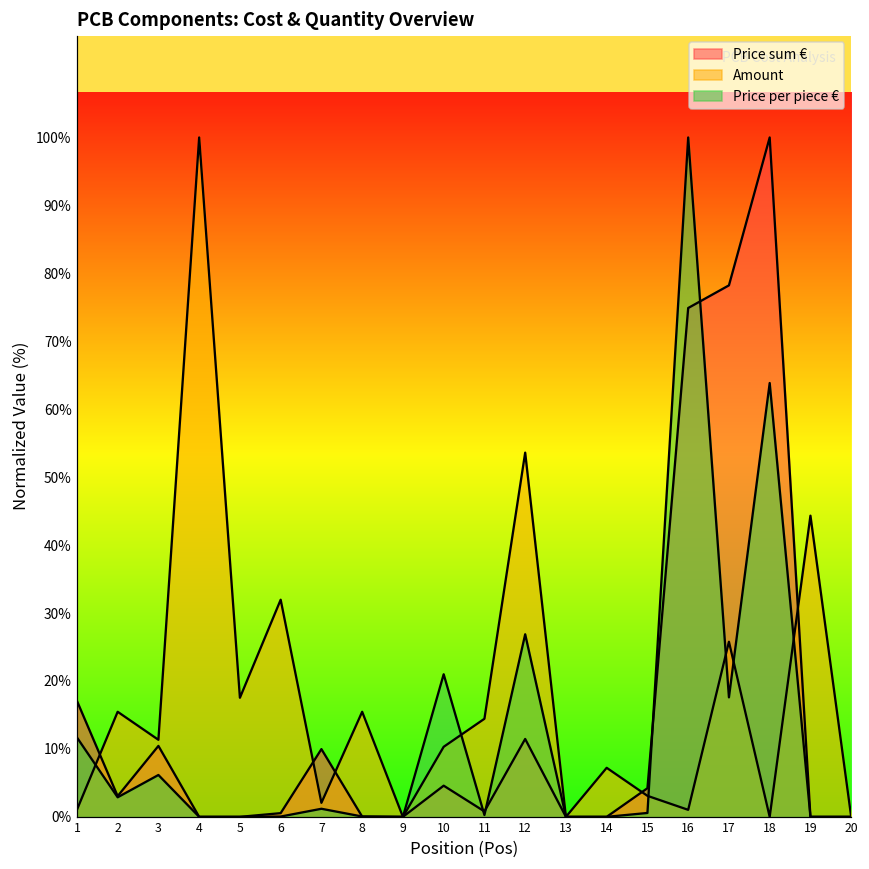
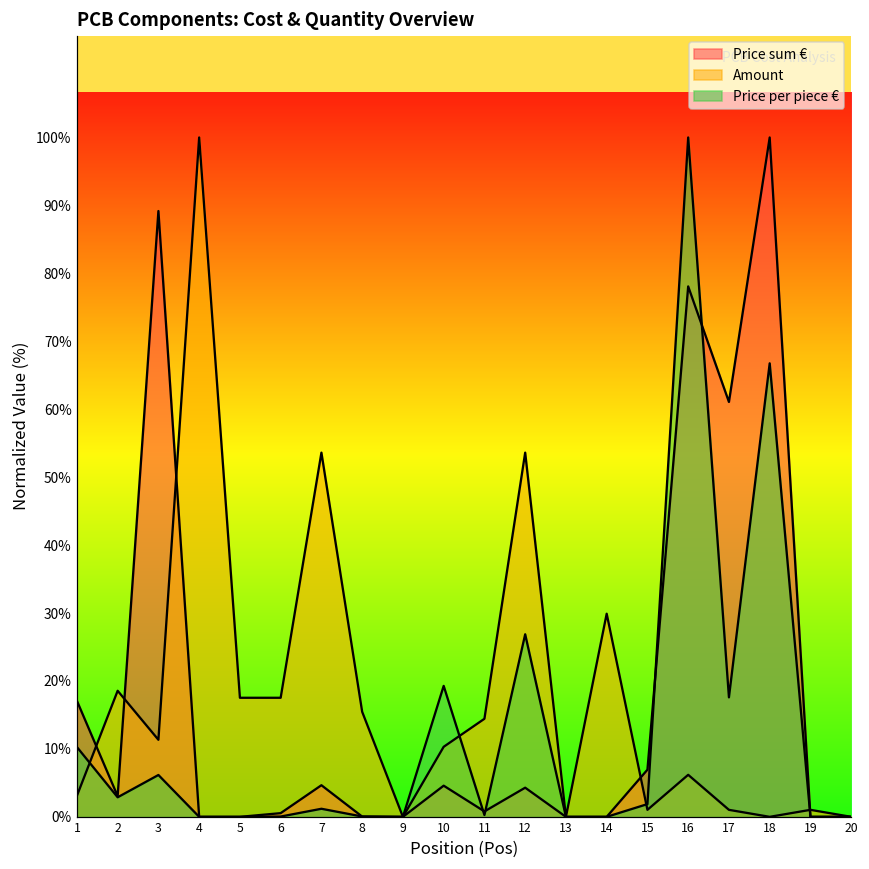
  {
    "Price sum €": {
      "1": "17%",
-     "3": "10%",
+     "3": "89%",
      "6": "1%",
-     "7": "10%",
+     "7": "5%",
      "10": "5%",
      "11": "1%",
-     "12": "11%",
-     "15": "4%",
-     "16": "75%",
-     "17": "78%",
+     "12": "4%",
+     "15": "7%",
+     "16": "78%",
+     "17": "61%",
      "18": "100%"
    },
    "Amount": {
-     "1": "1%",
-     "2": "15%",
+     "1": "3%",
+     "2": "19%",
      "3": "11%",
      "4": "100%",
      "5": "18%",
-     "6": "32%",
-     "7": "2%",
+     "6": "18%",
+     "7": "54%",
      "8": "15%",
      "10": "10%",
      "11": "14%",
      "12": "54%",
-     "14": "7%",
-     "15": "3%",
-     "16": "1%",
-     "17": "26%",
+     "14": "30%",
+     "15": "1%",
+     "16": "6%",
+     "17": "1%",
      "18": "0%",
-     "19": "44%"
+     "19": "1%"
    },
    "Price per piece €": {
-     "1": "12%",
+     "1": "10%",
      "3": "6%",
      "6": "0%",
      "7": "1%",
-     "10": "21%",
+     "10": "19%",
      "11": "0%",
      "12": "27%",
-     "15": "1%",
+     "15": "2%",
      "16": "100%",
      "17": "18%",
-     "18": "64%"
+     "18": "67%"
    }
  }
